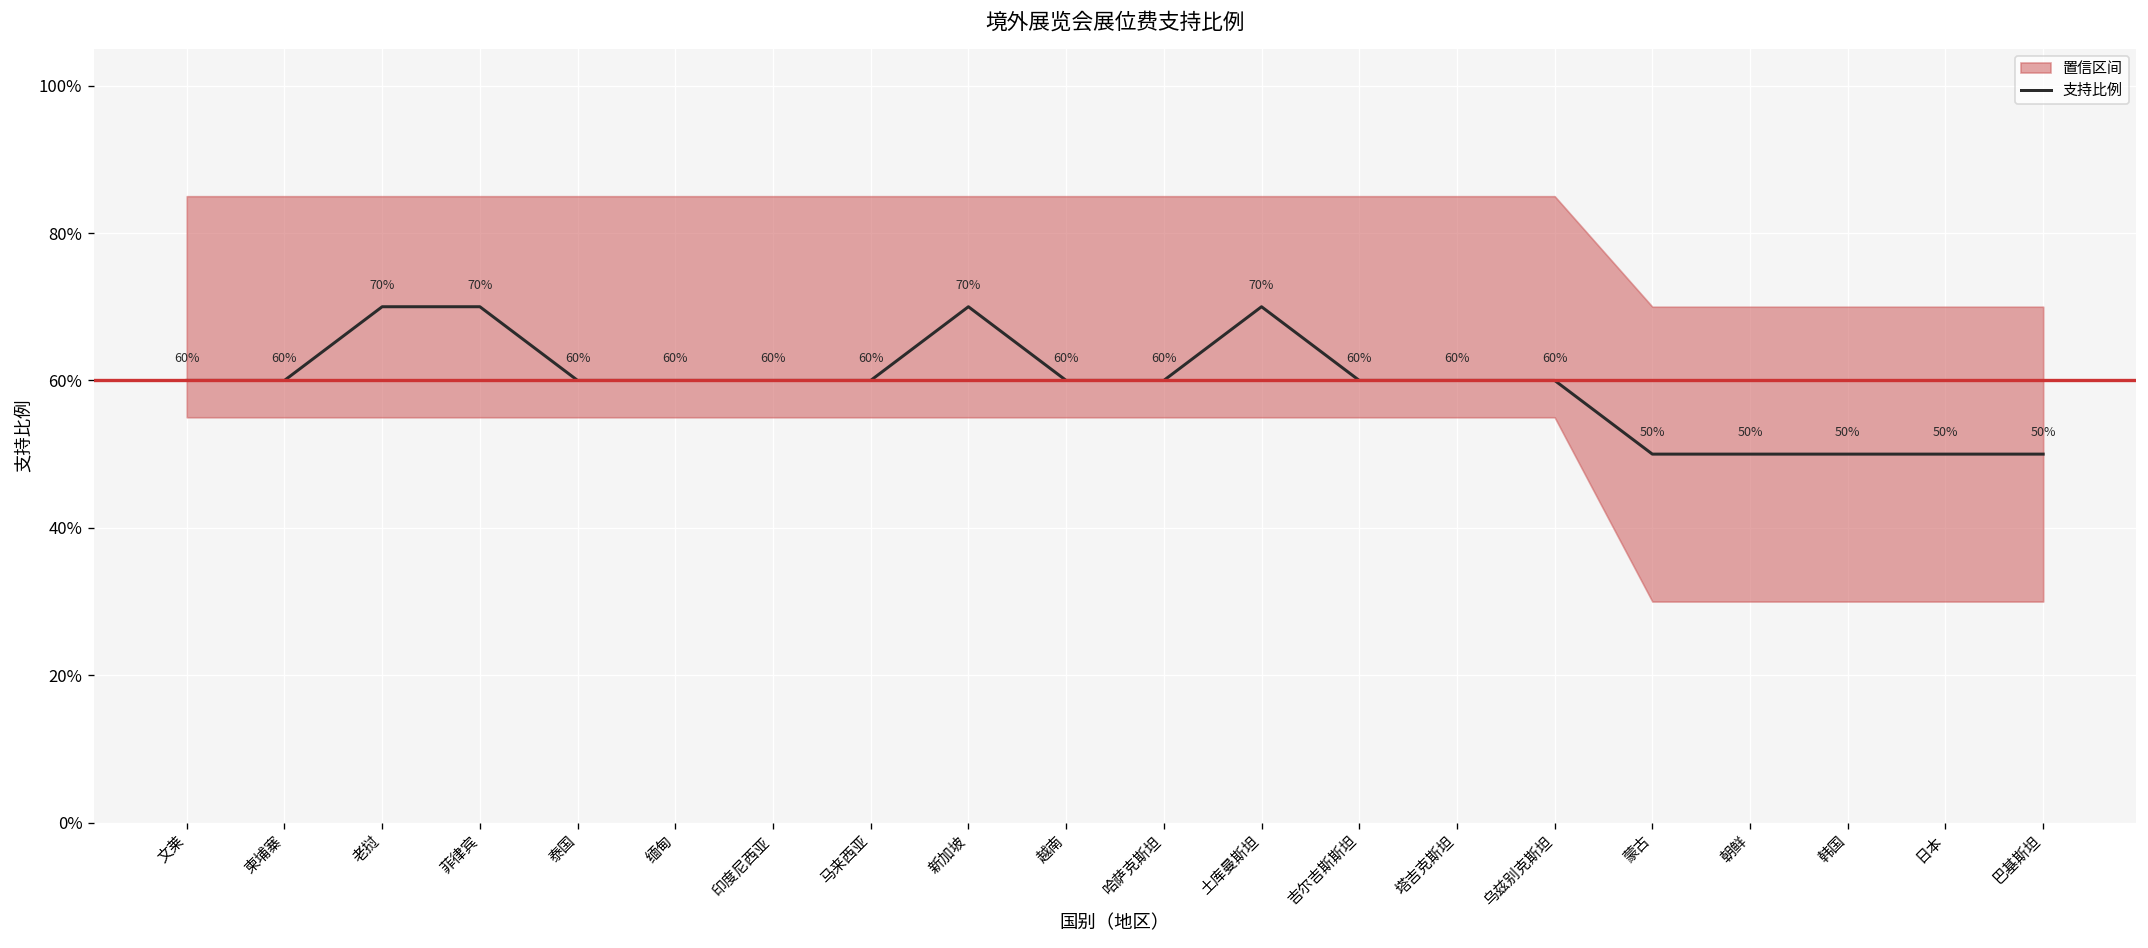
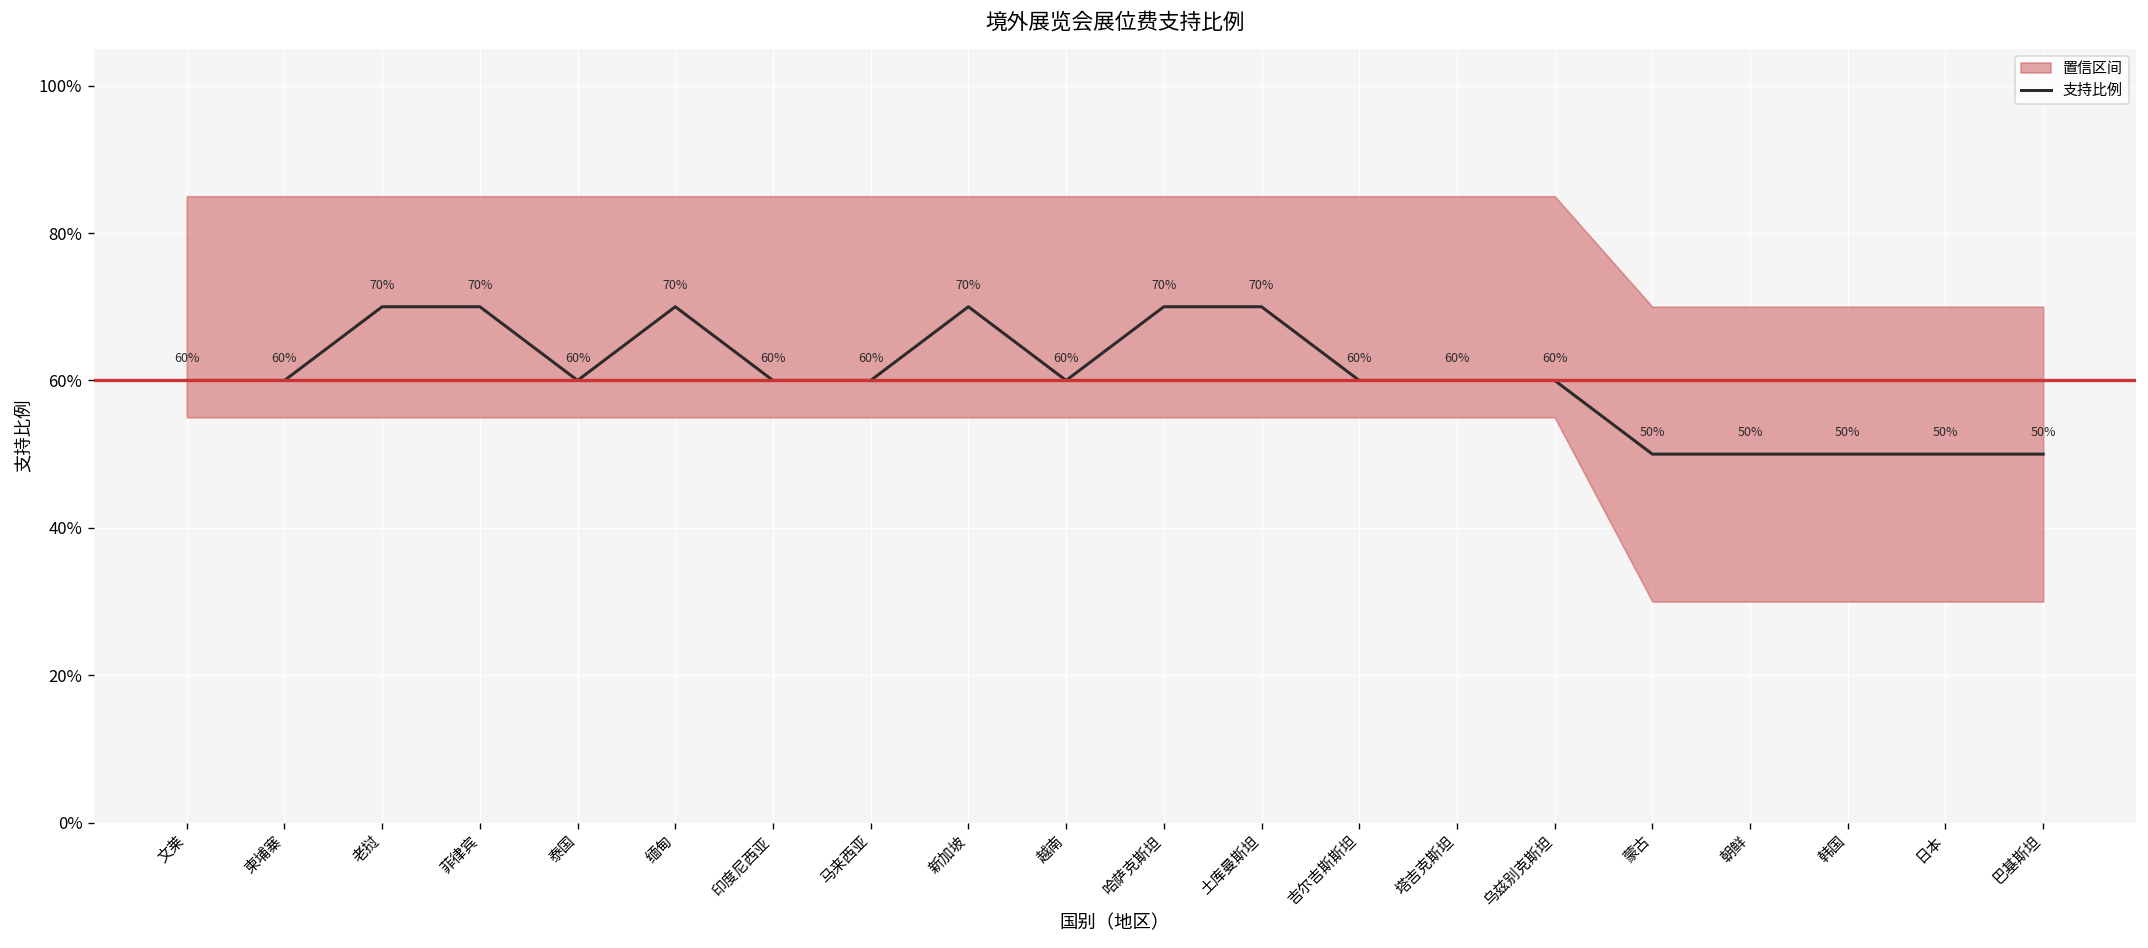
  {
    "支持比例": {
      "文莱": "60%",
      "柬埔寨": "60%",
      "老挝": "70%",
      "菲律宾": "70%",
      "泰国": "60%",
-     "缅甸": "60%",
+     "缅甸": "70%",
      "印度尼西亚": "60%",
      "马来西亚": "60%",
      "新加坡": "70%",
      "越南": "60%",
-     "哈萨克斯坦": "60%",
+     "哈萨克斯坦": "70%",
      "土库曼斯坦": "70%",
      "吉尔吉斯斯坦": "60%",
      "塔吉克斯坦": "60%",
      "乌兹别克斯坦": "60%",
      "蒙古": "50%",
      "朝鲜": "50%",
      "韩国": "50%",
      "日本": "50%",
      "巴基斯坦": "50%"
    }
  }
